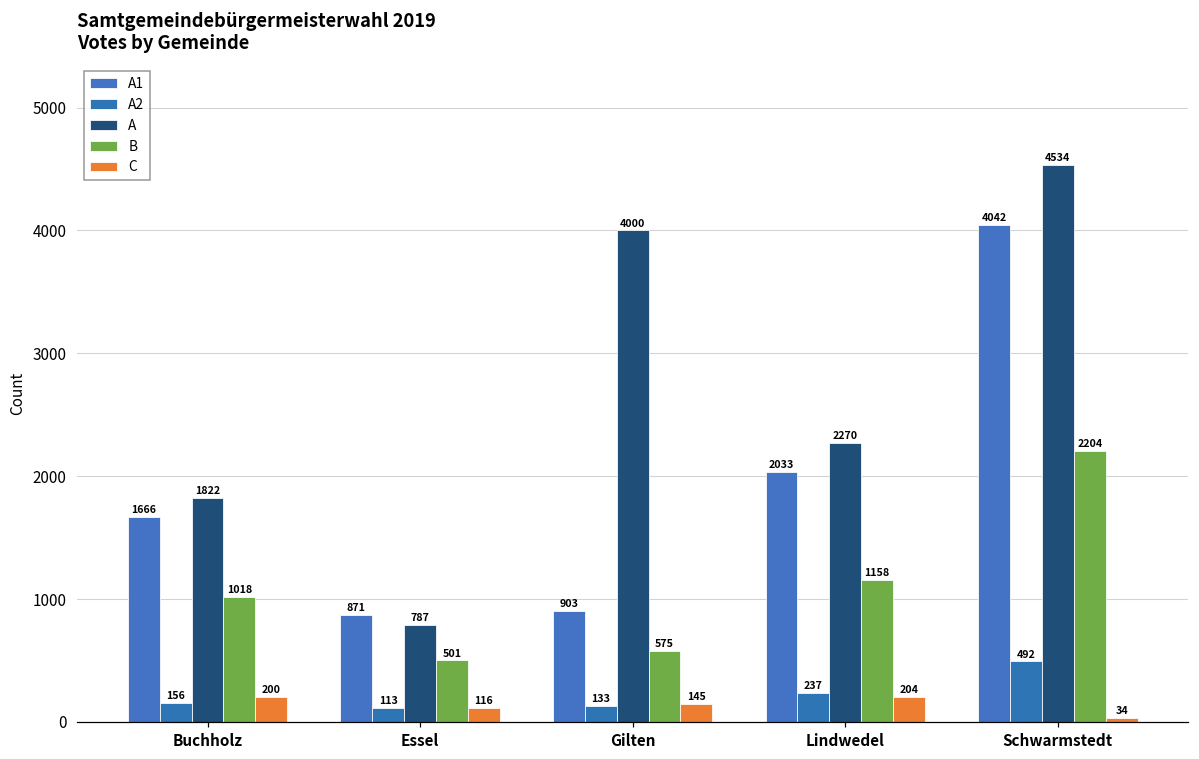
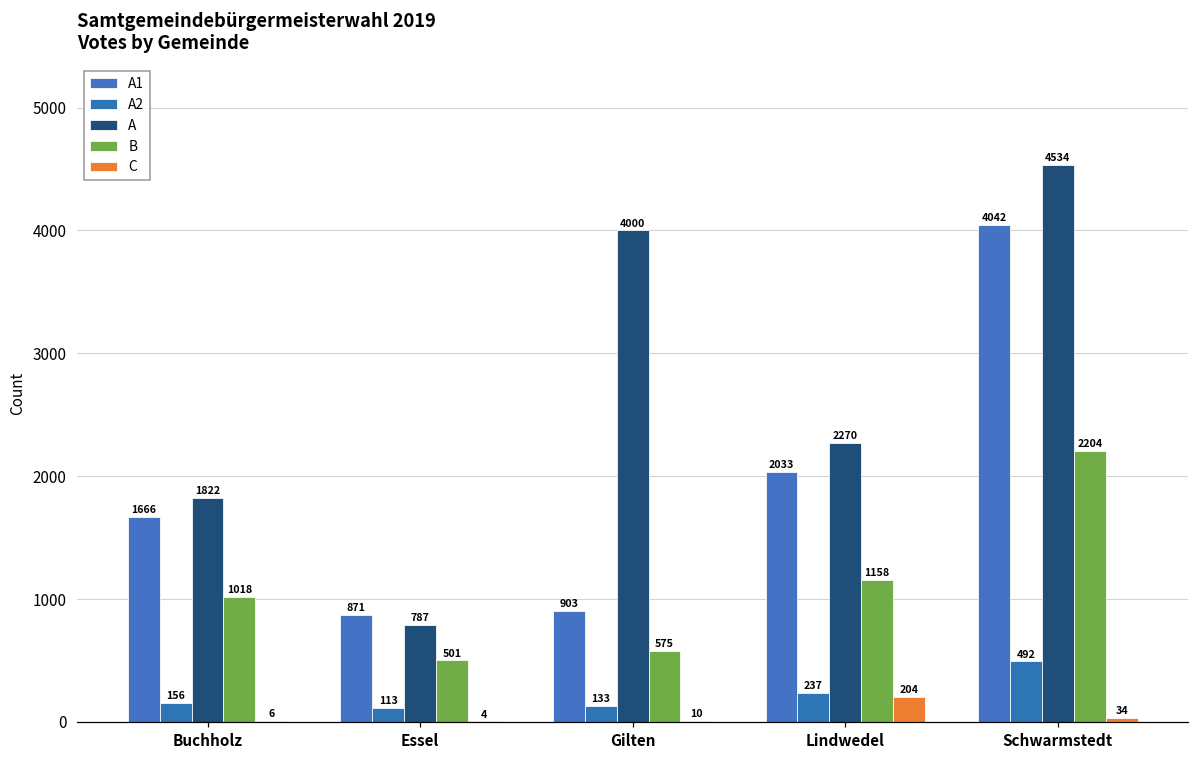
  {
    "A": {
      "Buchholz": 1822,
      "Essel": 787,
      "Gilten": 4000,
      "Lindwedel": 2270,
      "Schwarmstedt": 4534
    },
    "B": {
      "Buchholz": 1018,
      "Essel": 501,
      "Gilten": 575,
      "Lindwedel": 1158,
      "Schwarmstedt": 2204
    },
    "C": {
-     "Buchholz": 200,
-     "Essel": 116,
-     "Gilten": 145,
+     "Buchholz": 6,
+     "Essel": 4,
+     "Gilten": 10,
      "Lindwedel": 204,
      "Schwarmstedt": 34
    }
  }
